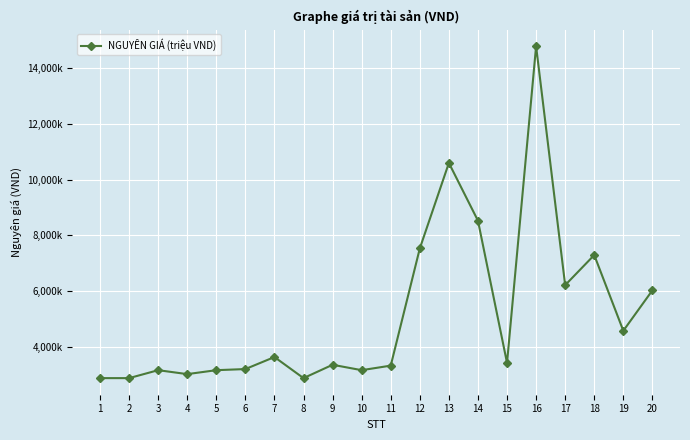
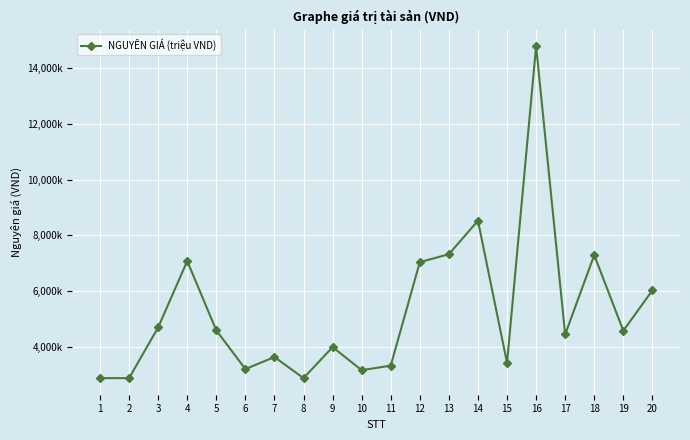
  {
    "1": "2,900,000",
    "2": "2,900,000",
-   "3": "3,200,000",
-   "4": "3,000,000",
-   "5": "3,200,000",
+   "3": "4,700,000",
+   "4": "7,100,000",
+   "5": "4,600,000",
    "6": "3,200,000",
    "7": "3,600,000",
    "8": "2,900,000",
-   "9": "3,300,000",
+   "9": "4,000,000",
    "10": "3,200,000",
    "11": "3,300,000",
-   "12": "7,500,000",
-   "13": "10,600,000",
+   "12": "7,000,000",
+   "13": "7,300,000",
    "14": "8,500,000",
    "15": "3,400,000",
    "16": "14,800,000",
-   "17": "6,200,000",
+   "17": "4,400,000",
    "18": "7,300,000",
    "19": "4,600,000",
    "20": "6,000,000"
  }
